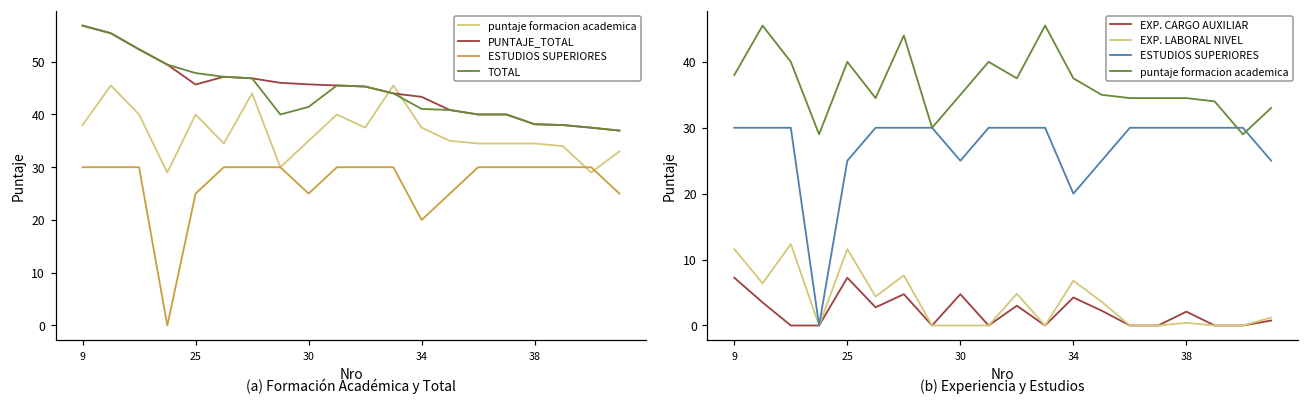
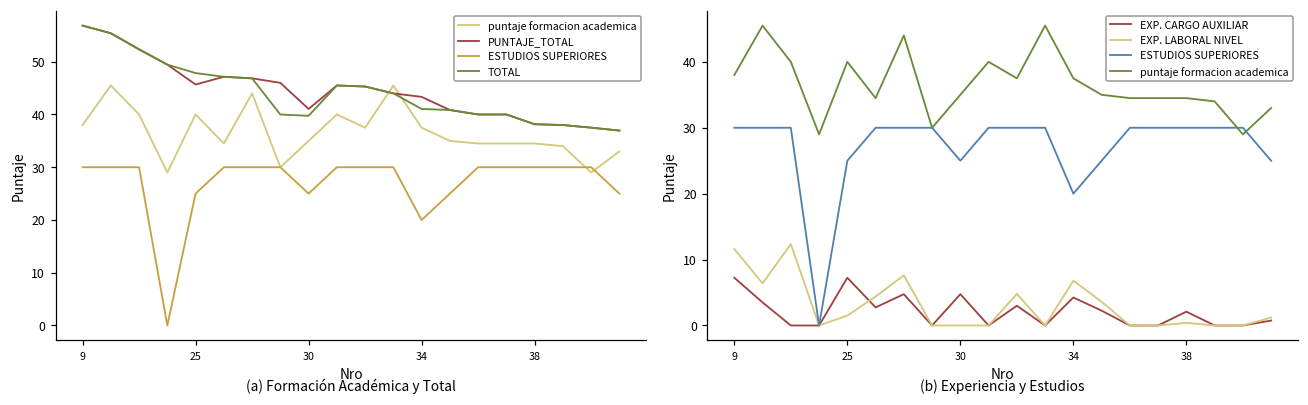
  {
    "(a) Formación Académica y Total": {
      "PUNTAJE_TOTAL": {
        "25": 46,
-       "30": 46,
+       "30": 41,
        "34": 43
      },
      "TOTAL": {
        "25": 48,
-       "30": 41,
+       "30": 40,
        "34": 41
      }
    },
    "(b) Experiencia y Estudios": {
      "EXP. CARGO AUXILIAR": {
        "25": 7,
        "30": 5,
        "34": 4,
        "38": 2
      },
      "EXP. LABORAL NIVEL": {
-       "25": 12,
+       "25": 2,
        "30": 0,
        "34": 7,
        "38": 0
      },
      "ESTUDIOS SUPERIORES": {
        "25": 25,
        "30": 25,
        "34": 20,
        "38": 30
      },
      "puntaje formacion academica": {
        "25": 40,
        "30": 35,
        "34": 38,
        "38": 35
      }
    }
  }
